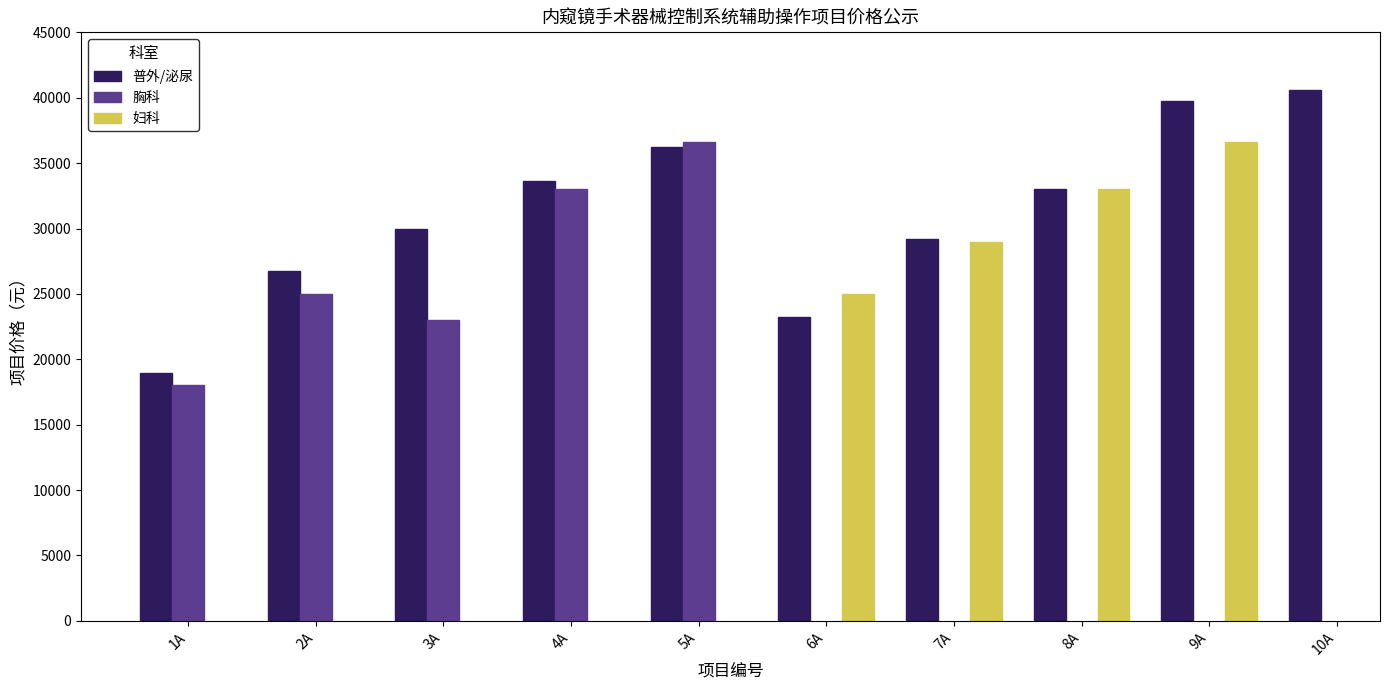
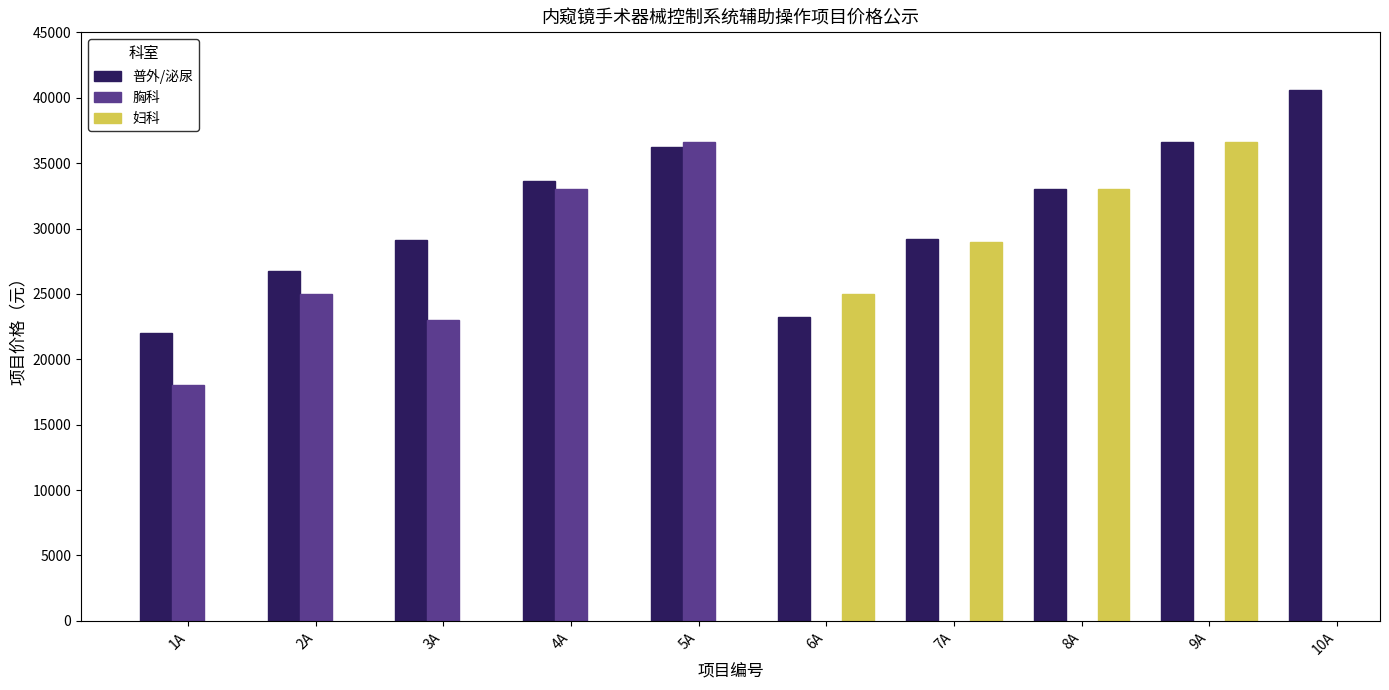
  {
    "普外/泌尿": {
-     "1A": 19000,
+     "1A": 22000,
      "2A": 26800,
-     "3A": 30000,
+     "3A": 29100,
      "4A": 33600,
      "5A": 36200,
      "6A": 23300,
      "7A": 29200,
      "8A": 33000,
-     "9A": 39700,
+     "9A": 36600,
      "10A": 40600
    },
    "胸科": {
      "1A": 18000,
      "2A": 25000,
      "3A": 23000,
      "4A": 33000,
      "5A": 36600
    }
  }
